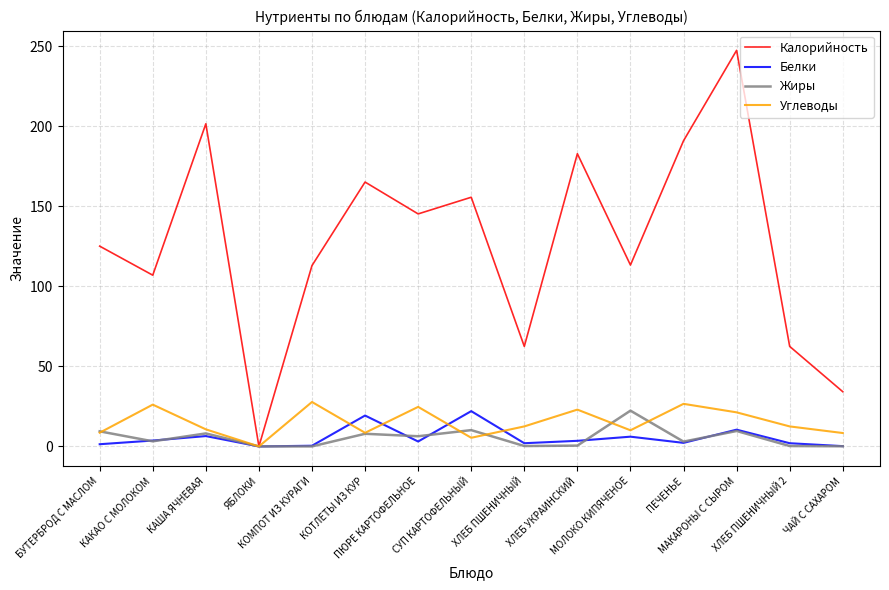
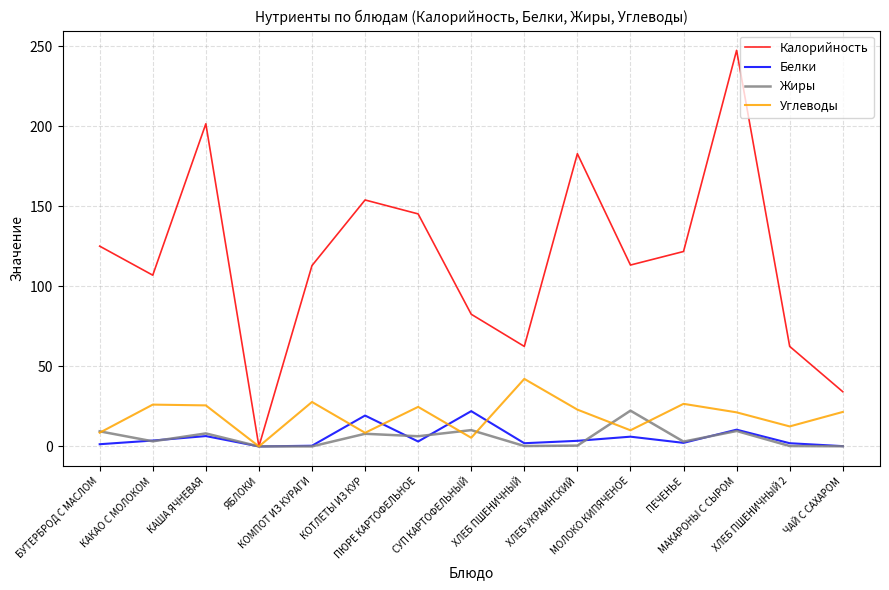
  {
    "Калорийность": {
      "БУТЕРБРОД С МАСЛОМ": 125,
      "КАКАО С МОЛОКОМ": 107,
      "КАША ЯЧНЕВАЯ": 202,
      "КОМПОТ ИЗ КУРАГИ": 113,
-     "КОТЛЕТЫ ИЗ КУР": 165,
+     "КОТЛЕТЫ ИЗ КУР": 154,
      "ПЮРЕ КАРТОФЕЛЬНОЕ": 145,
-     "СУП КАРТОФЕЛЬНЫЙ": 156,
+     "СУП КАРТОФЕЛЬНЫЙ": 83,
      "ХЛЕБ ПШЕНИЧНЫЙ": 63,
      "ХЛЕБ УКРАИНСКИЙ": 183,
      "МОЛОКО КИПЯЧЕНОЕ": 113,
-     "ПЕЧЕНЬЕ": 191,
+     "ПЕЧЕНЬЕ": 122,
      "МАКАРОНЫ С СЫРОМ": 248,
      "ХЛЕБ ПШЕНИЧНЫЙ 2": 63,
      "ЧАЙ С САХАРОМ": 34
    },
    "Белки": {
      "БУТЕРБРОД С МАСЛОМ": 1,
      "КАША ЯЧНЕВАЯ": 6,
      "КОТЛЕТЫ ИЗ КУР": 19,
      "ПЮРЕ КАРТОФЕЛЬНОЕ": 3,
      "СУП КАРТОФЕЛЬНЫЙ": 22,
      "ХЛЕБ ПШЕНИЧНЫЙ": 2,
      "ХЛЕБ УКРАИНСКИЙ": 4,
      "МОЛОКО КИПЯЧЕНОЕ": 6,
      "ХЛЕБ ПШЕНИЧНЫЙ 2": 2
    },
    "Жиры": {
      "КАША ЯЧНЕВАЯ": 8,
      "ПЮРЕ КАРТОФЕЛЬНОЕ": 6,
      "СУП КАРТОФЕЛЬНЫЙ": 10,
      "ХЛЕБ ПШЕНИЧНЫЙ": 0,
      "ХЛЕБ УКРАИНСКИЙ": 1,
      "МОЛОКО КИПЯЧЕНОЕ": 22,
      "ХЛЕБ ПШЕНИЧНЫЙ 2": 0
    },
    "Углеводы": {
      "КАКАО С МОЛОКОМ": 26,
-     "КАША ЯЧНЕВАЯ": 11,
+     "КАША ЯЧНЕВАЯ": 26,
      "КОМПОТ ИЗ КУРАГИ": 28,
      "ПЮРЕ КАРТОФЕЛЬНОЕ": 25,
      "СУП КАРТОФЕЛЬНЫЙ": 5,
-     "ХЛЕБ ПШЕНИЧНЫЙ": 13,
+     "ХЛЕБ ПШЕНИЧНЫЙ": 42,
      "ХЛЕБ УКРАИНСКИЙ": 23,
      "МОЛОКО КИПЯЧЕНОЕ": 10,
      "ПЕЧЕНЬЕ": 27,
      "МАКАРОНЫ С СЫРОМ": 21,
      "ХЛЕБ ПШЕНИЧНЫЙ 2": 13,
-     "ЧАЙ С САХАРОМ": 8
+     "ЧАЙ С САХАРОМ": 22
    }
  }
